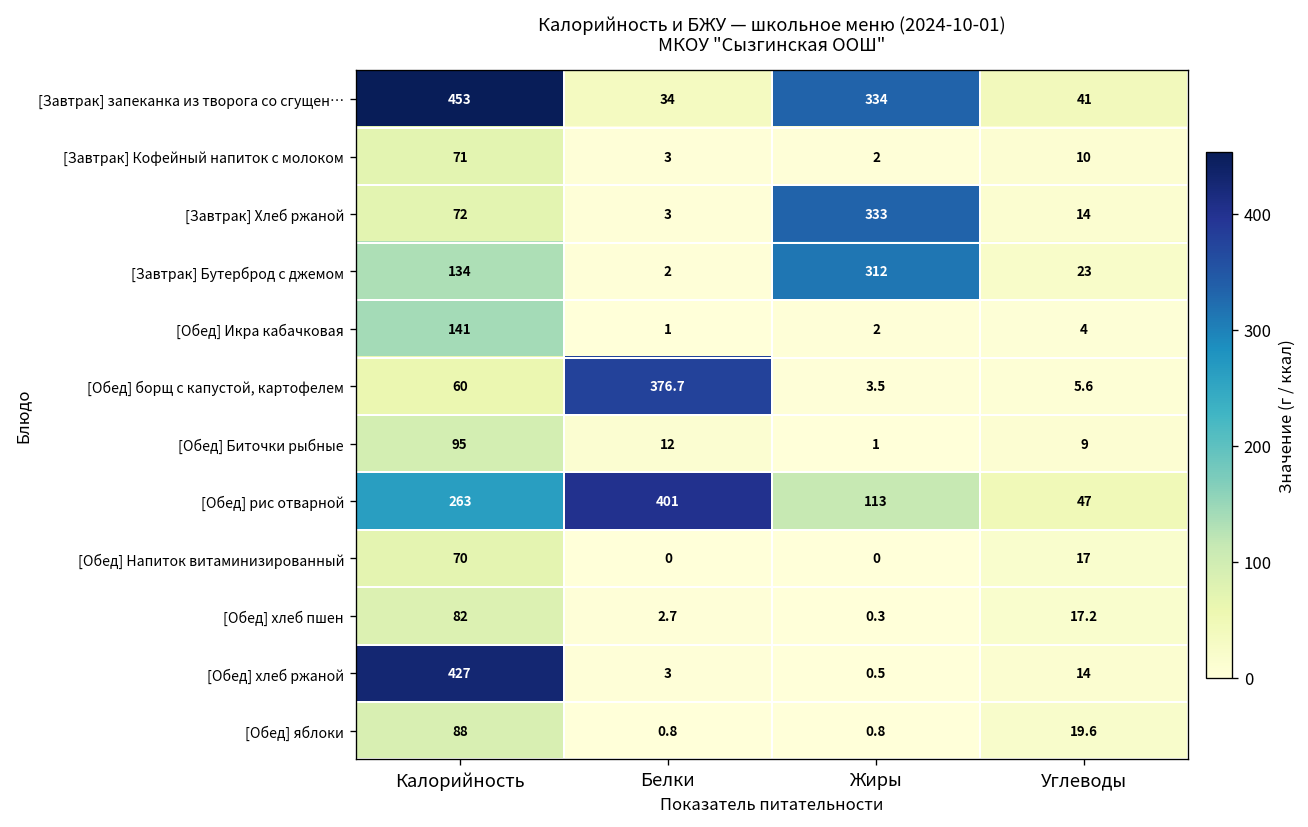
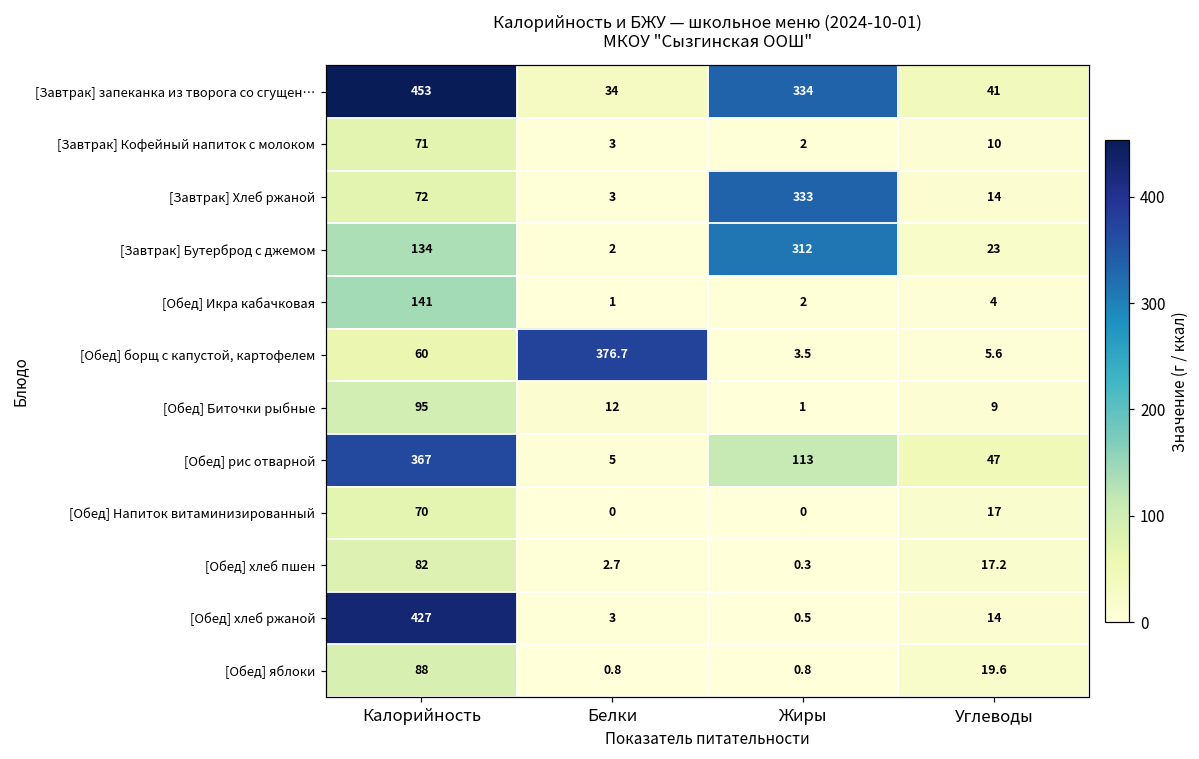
  {
    "[Завтрак] запеканка из творога со сгущен…": {
      "Калорийность": 453,
      "Белки": 34,
      "Жиры": 334,
      "Углеводы": 41
    },
    "[Завтрак] Кофейный напиток с молоком": {
      "Калорийность": 71,
      "Белки": 3,
      "Жиры": 2,
      "Углеводы": 10
    },
    "[Завтрак] Хлеб ржаной": {
      "Калорийность": 72,
      "Белки": 3,
      "Жиры": 333,
      "Углеводы": 14
    },
    "[Завтрак] Бутерброд с джемом": {
      "Калорийность": 134,
      "Белки": 2,
      "Жиры": 312,
      "Углеводы": 23
    },
    "[Обед] Икра кабачковая": {
      "Калорийность": 141,
      "Белки": 1,
      "Жиры": 2,
      "Углеводы": 4
    },
    "[Обед] борщ с капустой, картофелем": {
      "Калорийность": 60,
      "Белки": 376.7,
      "Жиры": 3.5,
      "Углеводы": 5.6
    },
    "[Обед] Биточки рыбные": {
      "Калорийность": 95,
      "Белки": 12,
      "Жиры": 1,
      "Углеводы": 9
    },
    "[Обед] рис отварной": {
-     "Калорийность": 263,
-     "Белки": 401,
+     "Калорийность": 367,
+     "Белки": 5,
      "Жиры": 113,
      "Углеводы": 47
    },
    "[Обед] Напиток витаминизированный": {
      "Калорийность": 70,
      "Белки": 0,
      "Жиры": 0,
      "Углеводы": 17
    },
    "[Обед] хлеб пшен": {
      "Калорийность": 82,
      "Белки": 2.7,
      "Жиры": 0.3,
      "Углеводы": 17.2
    },
    "[Обед] хлеб ржаной": {
      "Калорийность": 427,
      "Белки": 3,
      "Жиры": 0.5,
      "Углеводы": 14
    },
    "[Обед] яблоки": {
      "Калорийность": 88,
      "Белки": 0.8,
      "Жиры": 0.8,
      "Углеводы": 19.6
    }
  }
